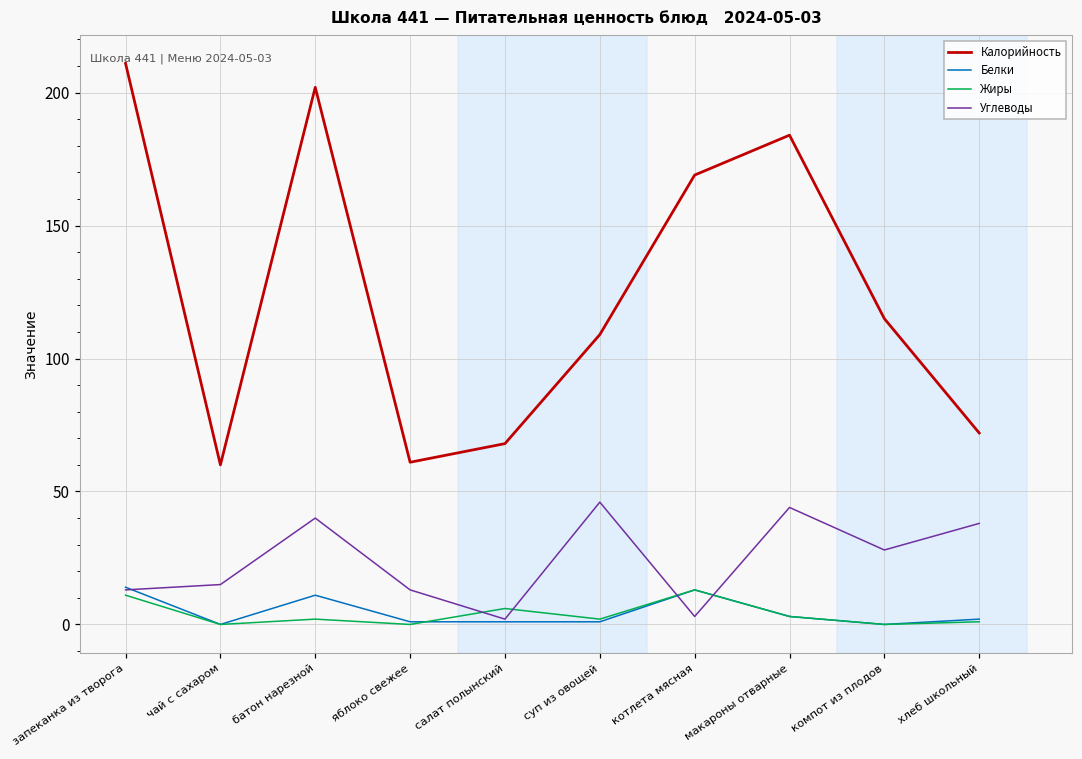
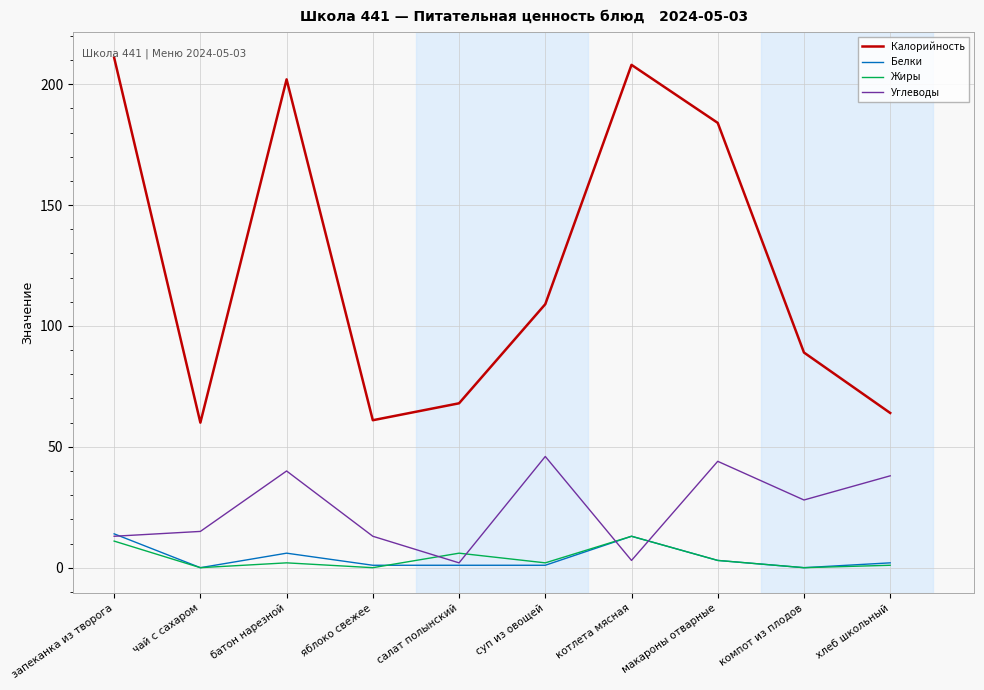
  {
    "Калорийность": {
      "чай с сахаром": 60,
      "батон нарезной": 202,
      "яблоко свежее": 61,
      "салат полынский": 68,
      "суп из овощей": 109,
-     "котлета мясная": 169,
+     "котлета мясная": 208,
      "макароны отварные": 184,
-     "компот из плодов": 115,
-     "хлеб школьный": 72
+     "компот из плодов": 89,
+     "хлеб школьный": 64
    },
    "Белки": {
-     "батон нарезной": 11
+     "батон нарезной": 6
    },
    "Жиры": {
      "запеканка из творога": 11,
      "батон нарезной": 2,
      "салат полынский": 6
    },
    "Углеводы": {
      "чай с сахаром": 15,
      "батон нарезной": 40,
      "яблоко свежее": 13,
      "суп из овощей": 46,
      "котлета мясная": 3,
      "макароны отварные": 44,
      "компот из плодов": 28,
      "хлеб школьный": 38
    }
  }
